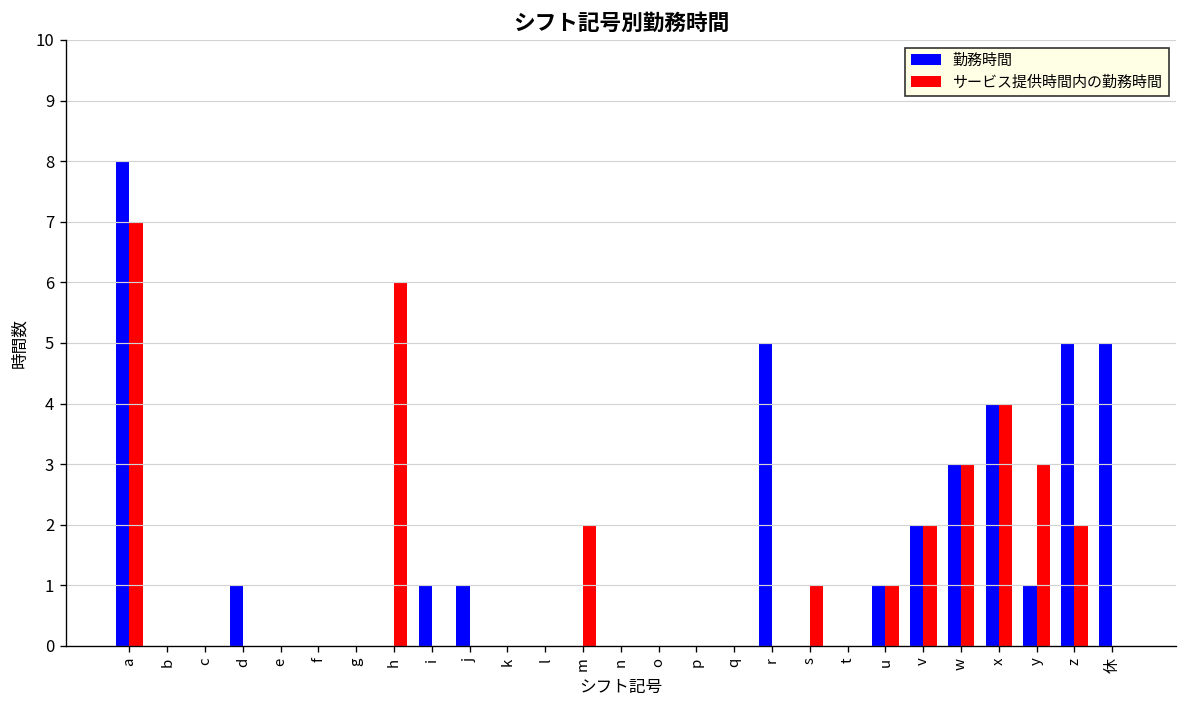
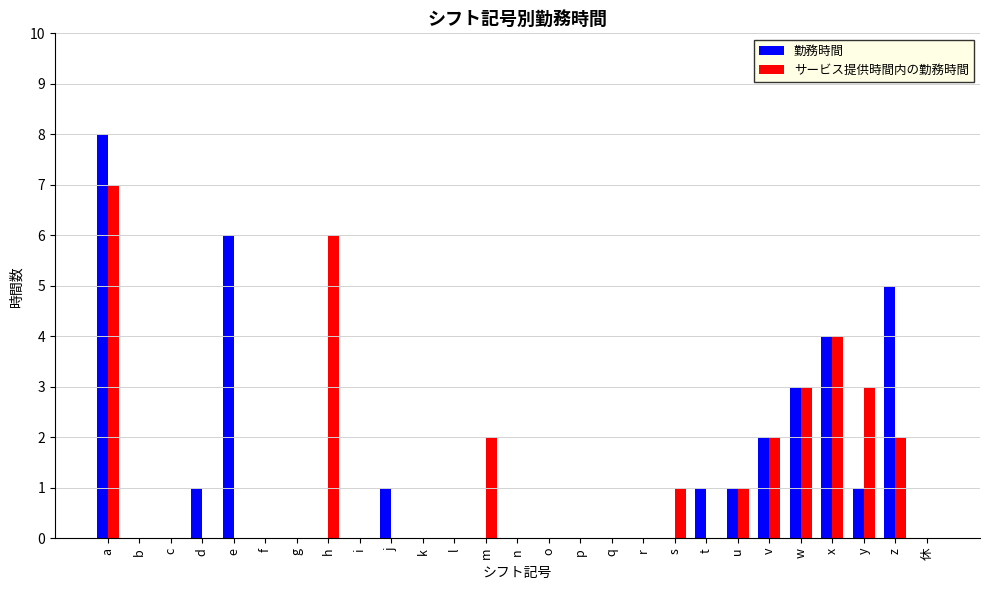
  {
    "勤務時間": {
      "a": 8,
      "b": 0,
      "c": 0,
      "d": 1,
-     "e": 0,
+     "e": 6,
      "f": 0,
      "g": 0,
      "h": 0,
-     "i": 1,
+     "i": 0,
      "j": 1,
      "k": 0,
      "l": 0,
      "m": 0,
      "n": 0,
      "o": 0,
      "p": 0,
      "q": 0,
-     "r": 5,
+     "r": 0,
      "s": 0,
-     "t": 0,
+     "t": 1,
      "u": 1,
      "v": 2,
      "w": 3,
      "x": 4,
      "y": 1,
      "z": 5,
-     "休": 5
+     "休": 0
    },
    "サービス提供時間内の勤務時間": {
      "a": 7,
      "b": 0,
      "c": 0,
      "d": 0,
      "e": 0,
      "f": 0,
      "g": 0,
      "h": 6,
      "i": 0,
      "j": 0,
      "k": 0,
      "l": 0,
      "m": 2,
      "n": 0,
      "o": 0,
      "p": 0,
      "q": 0,
      "r": 0,
      "s": 1,
      "t": 0,
      "u": 1,
      "v": 2,
      "w": 3,
      "x": 4,
      "y": 3,
      "z": 2,
      "休": 0
    }
  }
